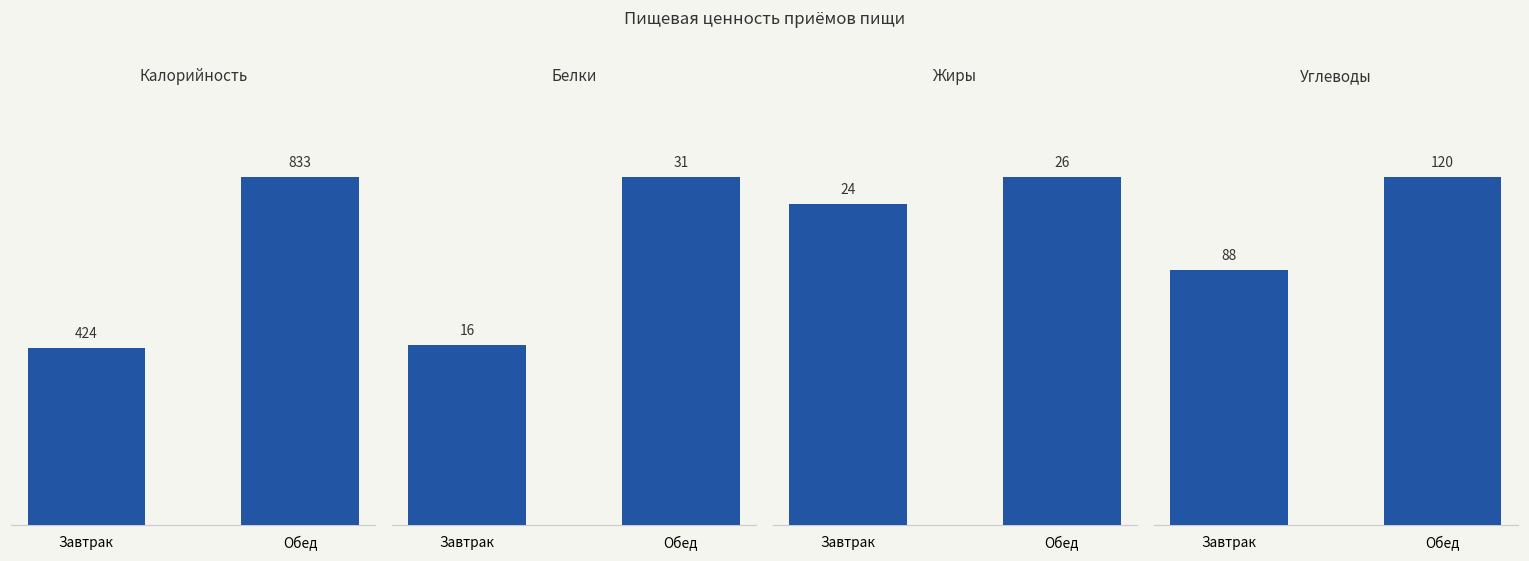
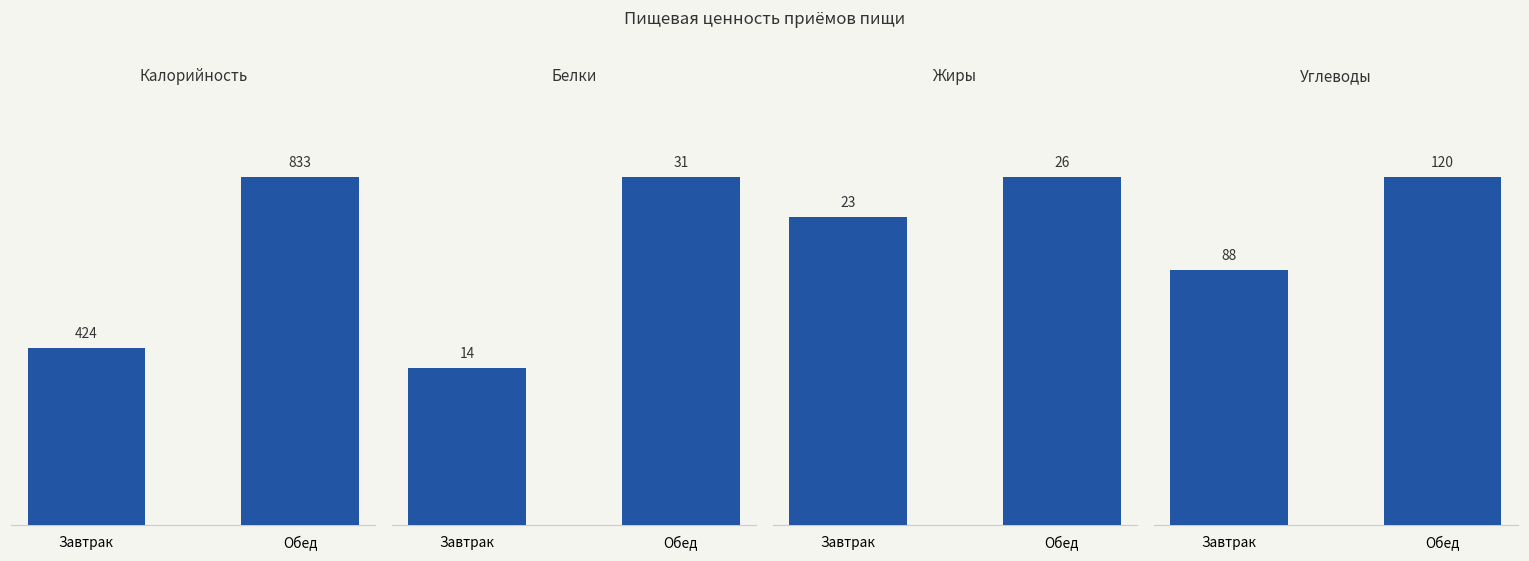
  {
    "Калорийность": {
      "Завтрак": 424,
      "Обед": 833
    },
    "Белки": {
-     "Завтрак": 16,
+     "Завтрак": 14,
      "Обед": 31
    },
    "Жиры": {
-     "Завтрак": 24,
+     "Завтрак": 23,
      "Обед": 26
    },
    "Углеводы": {
      "Завтрак": 88,
      "Обед": 120
    }
  }
